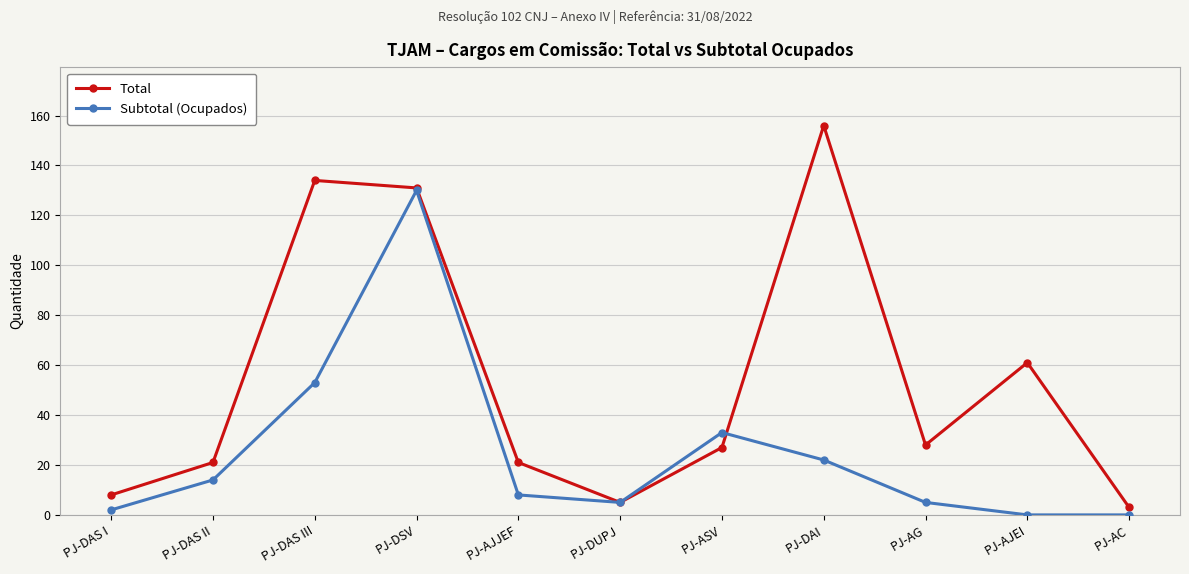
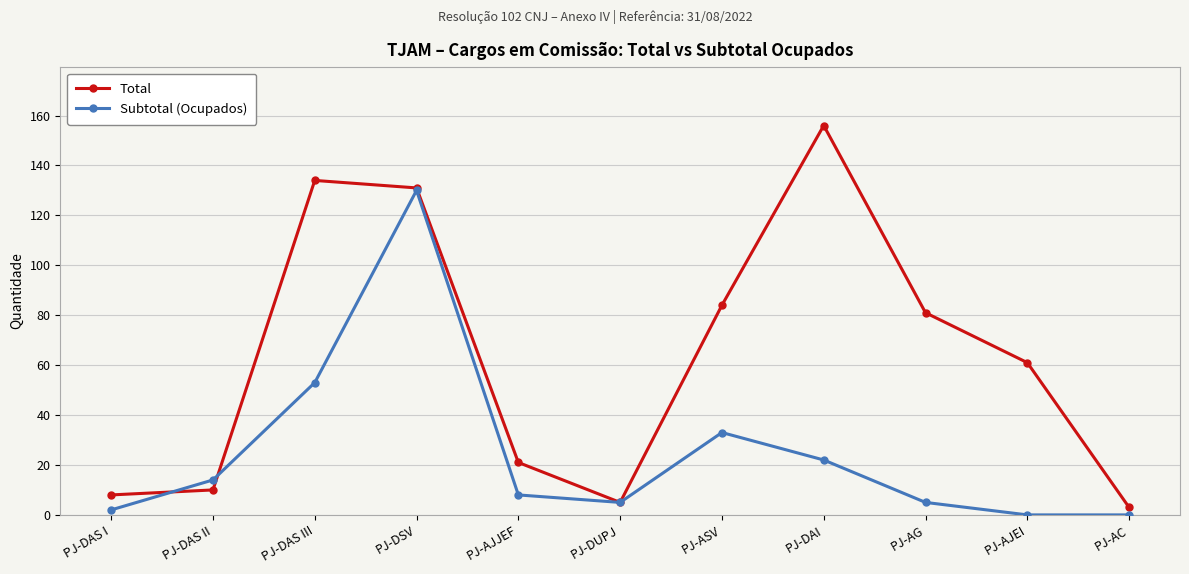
  {
    "Total": {
      "PJ-DAS I": 8,
-     "PJ-DAS II": 21,
+     "PJ-DAS II": 10,
      "PJ-DAS III": 134,
      "PJ-AJJEF": 21,
-     "PJ-ASV": 27,
+     "PJ-ASV": 84,
      "PJ-DAI": 156,
-     "PJ-AG": 28,
+     "PJ-AG": 81,
      "PJ-AJEI": 61,
      "PJ-AC": 3
    },
    "Subtotal (Ocupados)": {
      "PJ-DAS I": 2,
      "PJ-DAS II": 14,
      "PJ-DAS III": 53,
      "PJ-AJJEF": 8,
      "PJ-ASV": 33,
      "PJ-DAI": 22,
      "PJ-AG": 5,
      "PJ-AJEI": 0,
      "PJ-AC": 0
    }
  }
